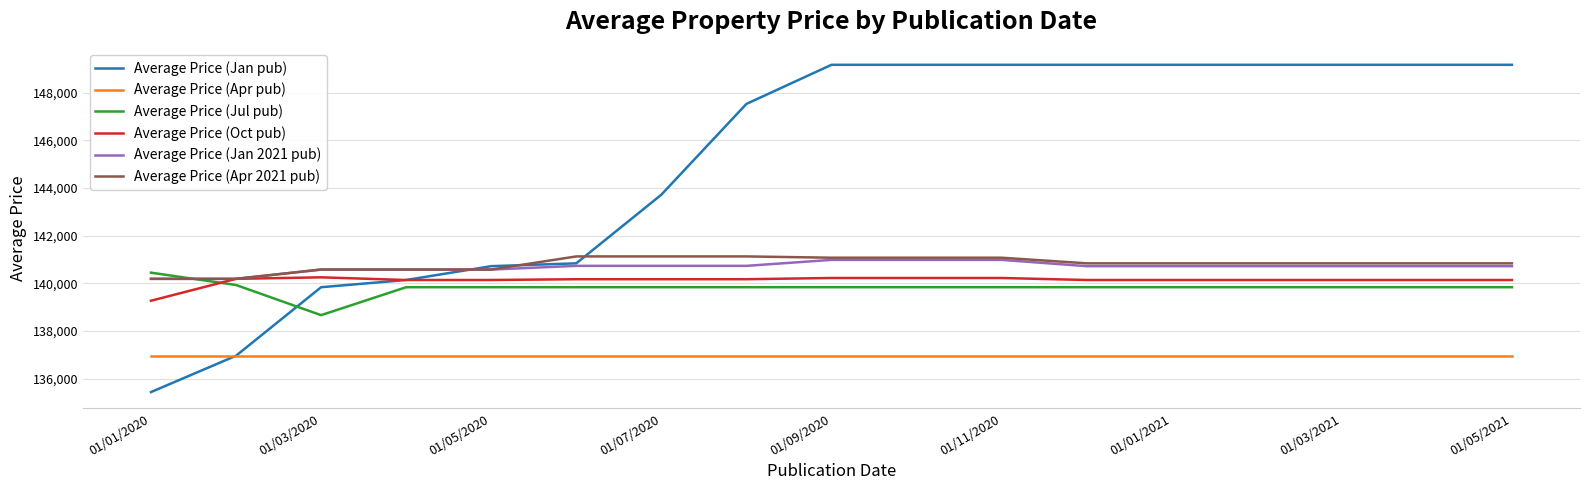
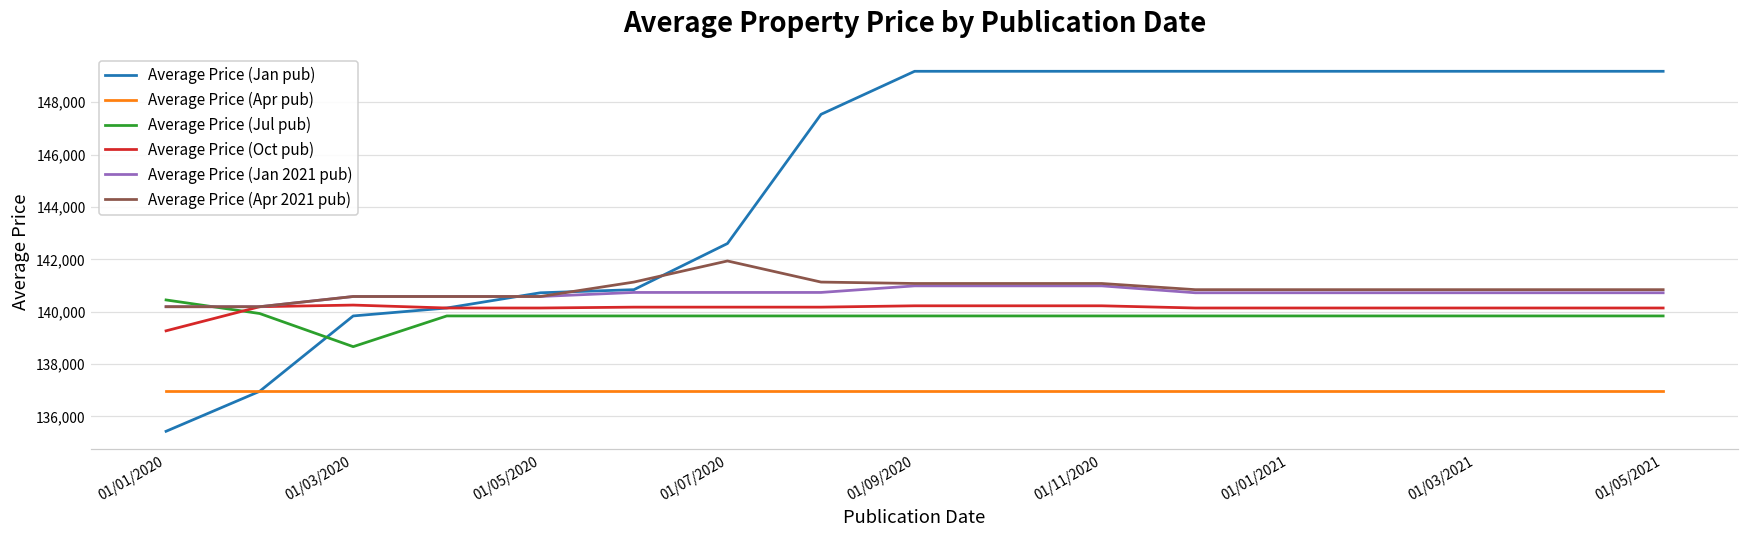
  {
    "Average Price (Jan pub)": {
      "01/01/2020": "135,400",
      "01/03/2020": "139,800",
      "01/05/2020": "140,700",
-     "01/07/2020": "143,700",
+     "01/07/2020": "142,600",
      "01/09/2020": "149,200",
      "01/11/2020": "149,200",
      "01/01/2021": "149,200",
      "01/03/2021": "149,200",
      "01/05/2021": "149,200"
    },
    "Average Price (Apr pub)": {
      "01/01/2020": "137,000",
      "01/03/2020": "137,000",
      "01/05/2020": "137,000",
      "01/07/2020": "137,000",
      "01/09/2020": "137,000",
      "01/11/2020": "137,000",
      "01/01/2021": "137,000",
      "01/03/2021": "137,000",
      "01/05/2021": "137,000"
    },
    "Average Price (Jul pub)": {
      "01/01/2020": "140,400",
      "01/03/2020": "138,700",
      "01/05/2020": "139,800",
      "01/07/2020": "139,800",
      "01/09/2020": "139,800",
      "01/11/2020": "139,800",
      "01/01/2021": "139,800",
      "01/03/2021": "139,800",
      "01/05/2021": "139,800"
    },
    "Average Price (Oct pub)": {
      "01/01/2020": "139,300",
      "01/03/2020": "140,300",
      "01/05/2020": "140,100",
      "01/07/2020": "140,200",
      "01/09/2020": "140,200",
      "01/11/2020": "140,200",
      "01/01/2021": "140,100",
      "01/03/2021": "140,100",
      "01/05/2021": "140,100"
    },
    "Average Price (Jan 2021 pub)": {
      "01/07/2020": "140,700",
      "01/01/2021": "140,700",
      "01/03/2021": "140,700",
      "01/05/2021": "140,700"
    },
    "Average Price (Apr 2021 pub)": {
-     "01/07/2020": "141,100",
+     "01/07/2020": "141,900",
      "01/01/2021": "140,800",
      "01/03/2021": "140,800",
      "01/05/2021": "140,800"
    }
  }
